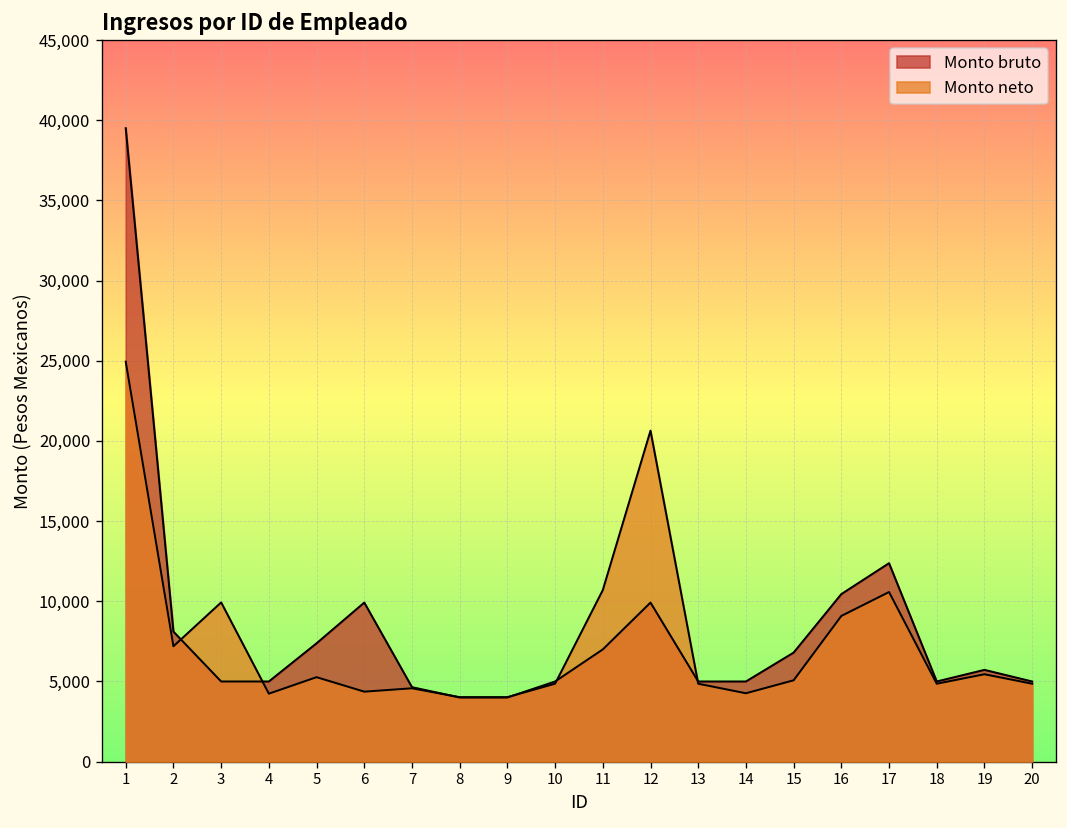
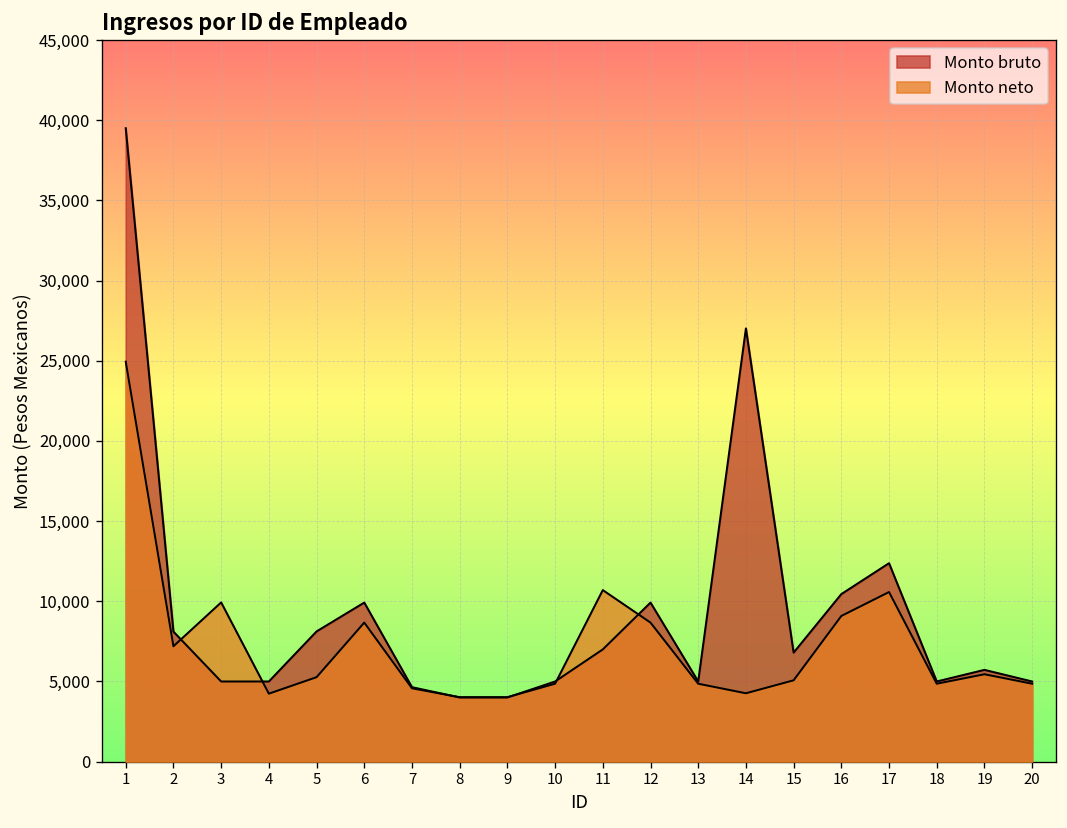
  {
    "Monto bruto": {
      "1": "39,500",
      "2": "8,100",
      "3": "5,000",
      "4": "5,000",
-     "5": "7,400",
+     "5": "8,100",
      "6": "9,900",
      "11": "7,000",
      "12": "9,900",
-     "14": "5,000",
+     "14": "27,000",
      "15": "6,800",
      "16": "10,400",
      "17": "12,400",
      "19": "5,700"
    },
    "Monto neto": {
      "1": "24,900",
      "2": "7,200",
      "3": "9,900",
      "4": "4,200",
      "5": "5,300",
-     "6": "4,400",
+     "6": "8,700",
      "11": "10,700",
-     "12": "20,600",
+     "12": "8,700",
      "14": "4,300",
      "15": "5,100",
      "16": "9,100",
      "17": "10,600",
      "19": "5,500"
    }
  }
